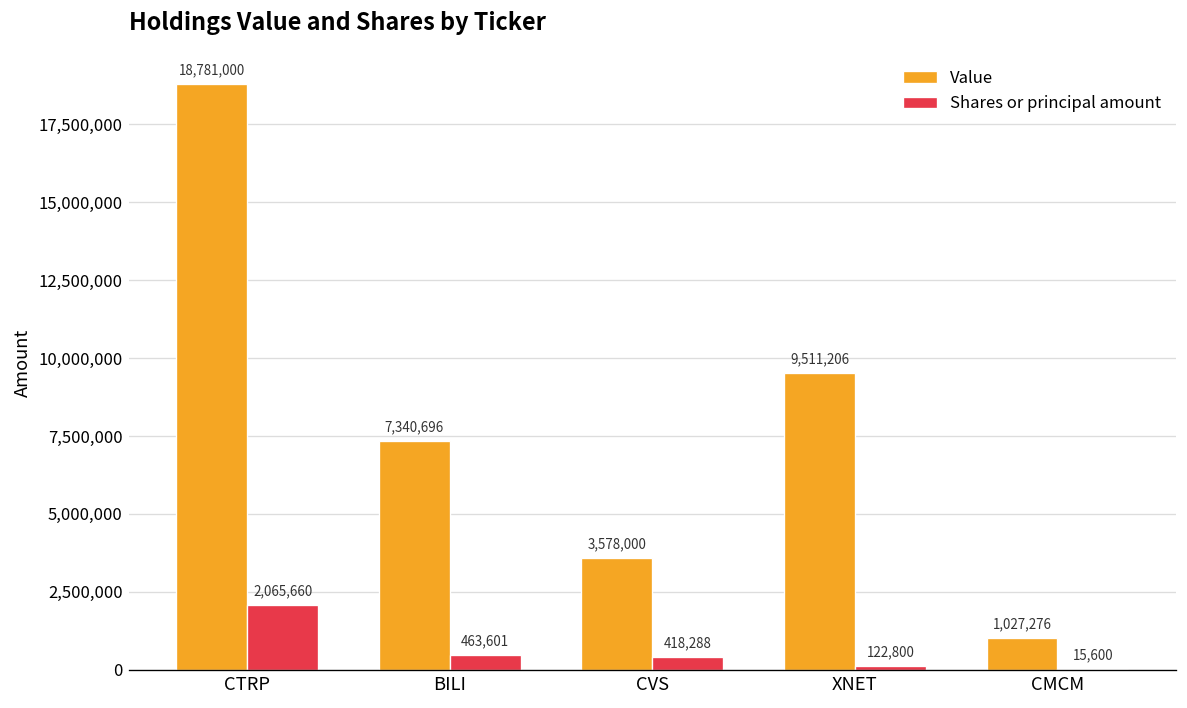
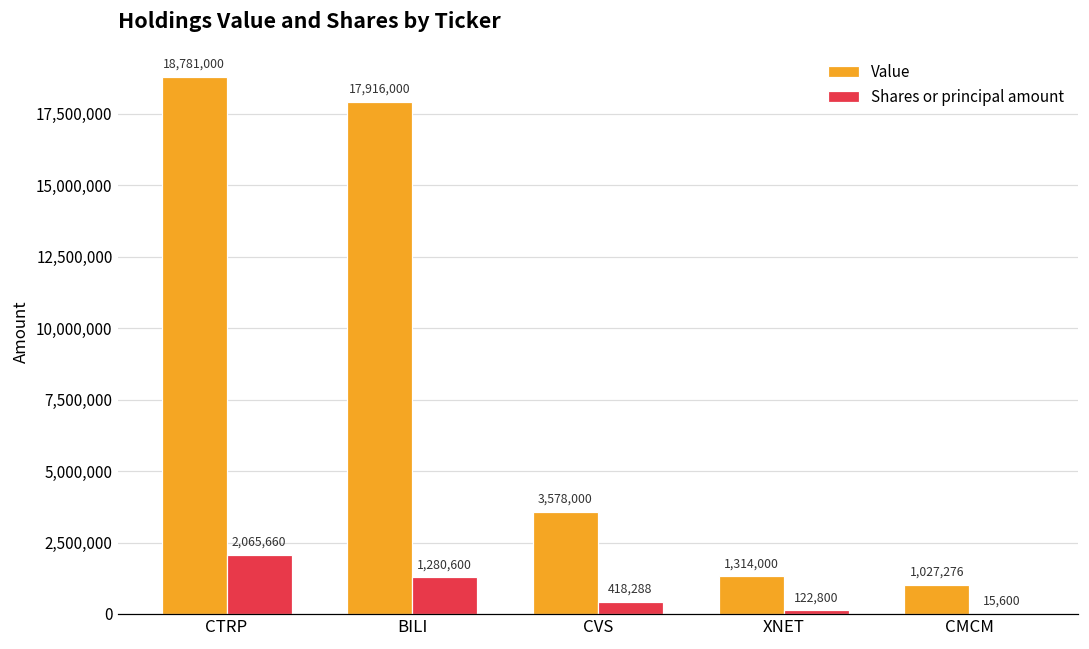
  {
    "Value": {
      "CTRP": "18,781,000",
-     "BILI": "7,340,696",
+     "BILI": "17,916,000",
      "CVS": "3,578,000",
-     "XNET": "9,511,206",
+     "XNET": "1,314,000",
      "CMCM": "1,027,276"
    },
    "Shares or principal amount": {
      "CTRP": "2,065,660",
-     "BILI": "463,601",
+     "BILI": "1,280,600",
      "CVS": "418,288",
      "XNET": "122,800",
      "CMCM": "15,600"
    }
  }
